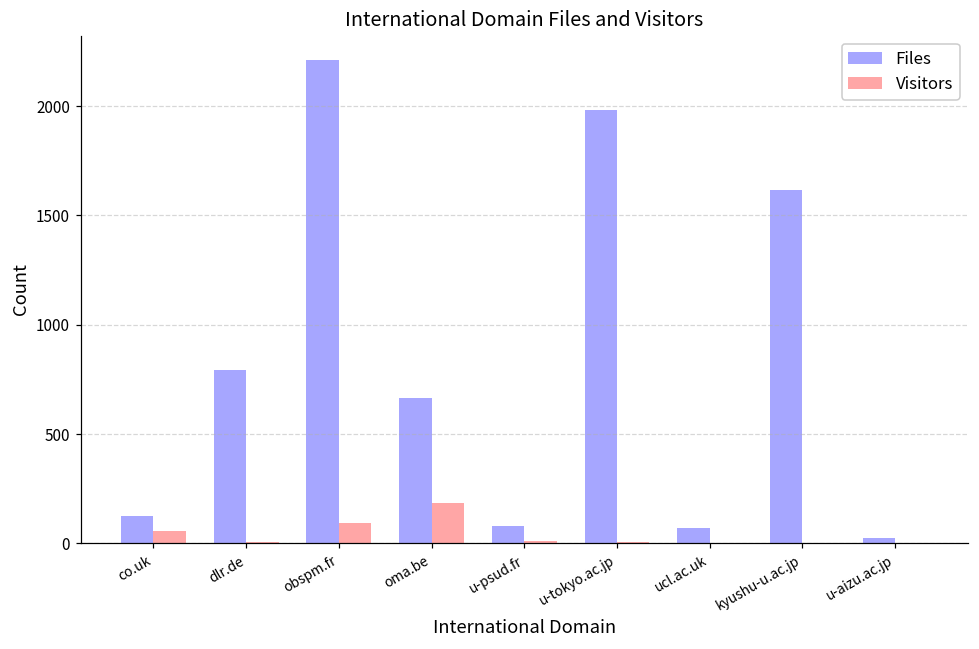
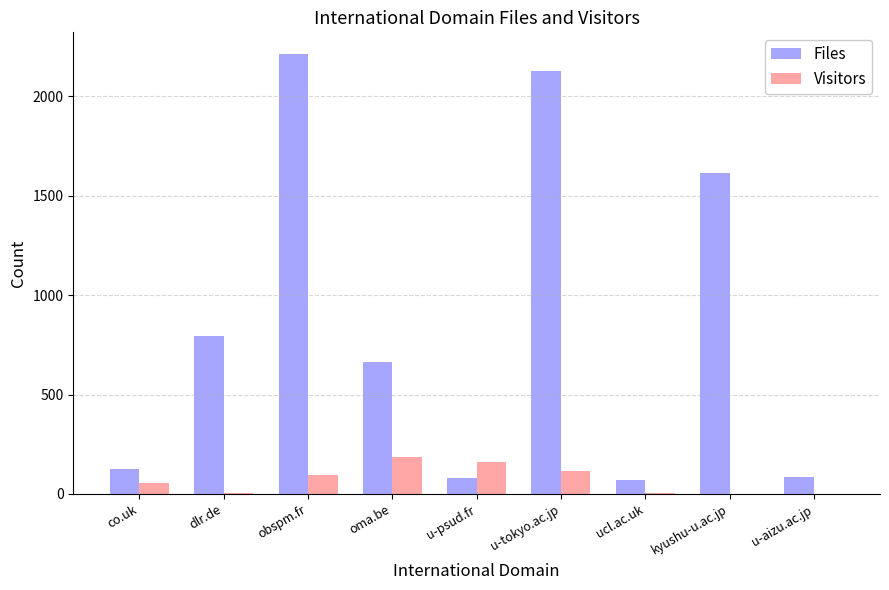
  {
    "Files": {
      "co.uk": 130,
      "dlr.de": 800,
      "obspm.fr": 2210,
      "oma.be": 670,
      "u-psud.fr": 80,
-     "u-tokyo.ac.jp": 1980,
+     "u-tokyo.ac.jp": 2130,
      "ucl.ac.uk": 70,
      "kyushu-u.ac.jp": 1620,
-     "u-aizu.ac.jp": 20
+     "u-aizu.ac.jp": 80
    },
    "Visitors": {
      "co.uk": 60,
      "obspm.fr": 100,
      "oma.be": 190,
-     "u-psud.fr": 10,
-     "u-tokyo.ac.jp": 10
+     "u-psud.fr": 160,
+     "u-tokyo.ac.jp": 120
    }
  }
